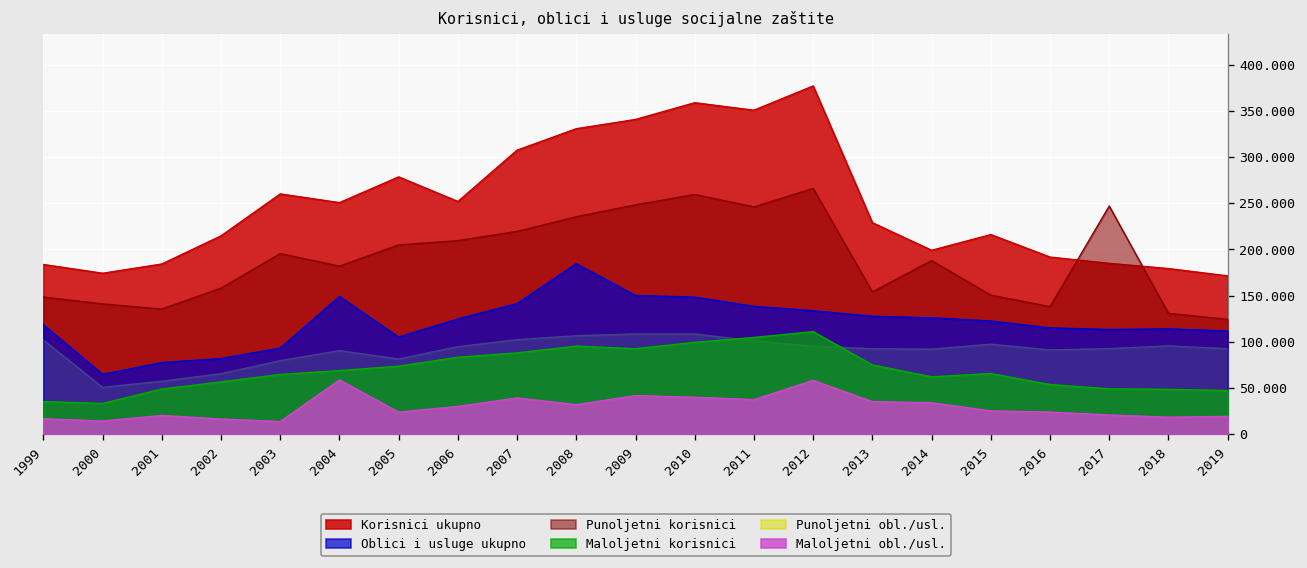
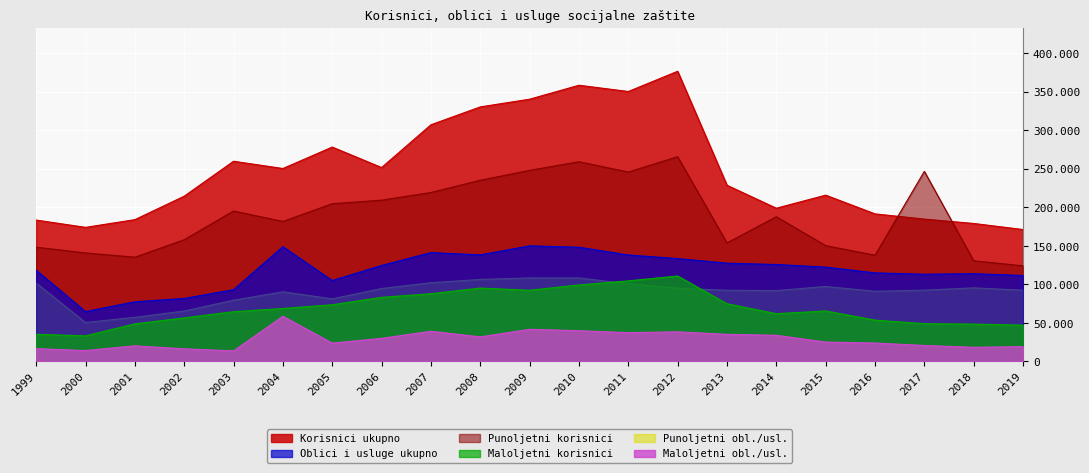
  {
    "Korisnici ukupno": {
      "1999": 180,
      "2000": 170,
      "2001": 180,
      "2002": 210,
      "2003": 260,
      "2004": 250,
      "2005": 280,
      "2006": 250,
      "2007": 310,
      "2008": 330,
      "2009": 340,
      "2010": 360,
      "2011": 350,
      "2012": 380,
      "2013": 230,
      "2014": 200,
      "2015": 220,
      "2016": 190,
      "2017": 180,
      "2018": 180,
      "2019": 170
    },
    "Oblici i usluge ukupno": {
      "1999": 120,
      "2000": 60,
      "2001": 80,
      "2002": 80,
      "2003": 90,
      "2004": 150,
      "2005": 110,
      "2006": 120,
      "2007": 140,
-     "2008": 180,
+     "2008": 140,
      "2009": 150,
      "2010": 150,
      "2011": 140,
      "2012": 130,
      "2013": 130,
      "2014": 130,
      "2015": 120,
      "2016": 110,
      "2017": 110,
      "2018": 110,
      "2019": 110
    },
    "Punoljetni korisnici": {
      "1999": 150,
      "2000": 140,
      "2001": 140,
      "2002": 160,
      "2003": 200,
      "2004": 180,
      "2005": 200,
      "2006": 210,
      "2007": 220,
      "2008": 240,
      "2009": 250,
      "2010": 260,
      "2011": 250,
      "2012": 270,
      "2013": 150,
      "2014": 190,
      "2015": 150,
      "2016": 140,
      "2017": 250,
      "2018": 130,
      "2019": 120
    },
    "Maloljetni korisnici": {
      "1999": 40,
      "2000": 30,
      "2001": 50,
      "2002": 60,
      "2003": 60,
      "2004": 70,
      "2005": 70,
      "2006": 80,
      "2007": 90,
      "2008": 100,
      "2009": 90,
      "2010": 100,
      "2011": 100,
      "2012": 110,
      "2013": 70,
      "2014": 60,
      "2015": 70,
      "2016": 50,
      "2017": 50,
      "2018": 50,
      "2019": 50
    },
    "Punoljetni obl./usl.": {
      "1999": 100,
      "2000": 50,
      "2001": 60,
      "2002": 70,
      "2003": 80,
      "2004": 90,
      "2005": 80,
      "2006": 90,
      "2007": 100,
      "2008": 110,
      "2009": 110,
      "2010": 110,
      "2011": 100,
      "2012": 100,
      "2013": 90,
      "2014": 90,
      "2015": 100,
      "2016": 90,
      "2017": 90,
      "2018": 100,
      "2019": 90
    },
    "Maloljetni obl./usl.": {
      "1999": 20,
      "2000": 10,
      "2001": 20,
      "2002": 20,
      "2003": 10,
      "2004": 60,
      "2005": 20,
      "2006": 30,
      "2007": 40,
      "2008": 30,
      "2009": 40,
      "2010": 40,
      "2011": 40,
-     "2012": 60,
+     "2012": 40,
      "2013": 40,
      "2014": 30,
      "2015": 30,
      "2016": 20,
      "2017": 20,
      "2018": 20,
      "2019": 20
    }
  }
